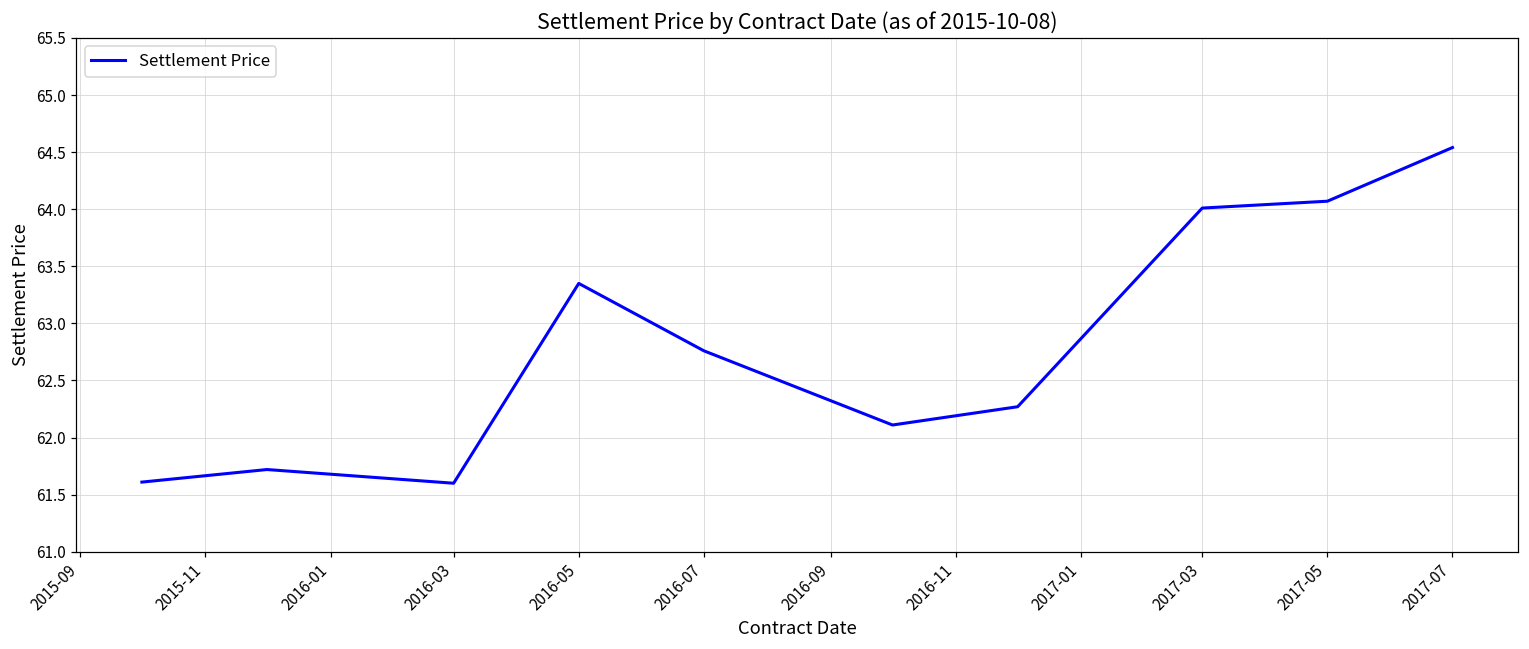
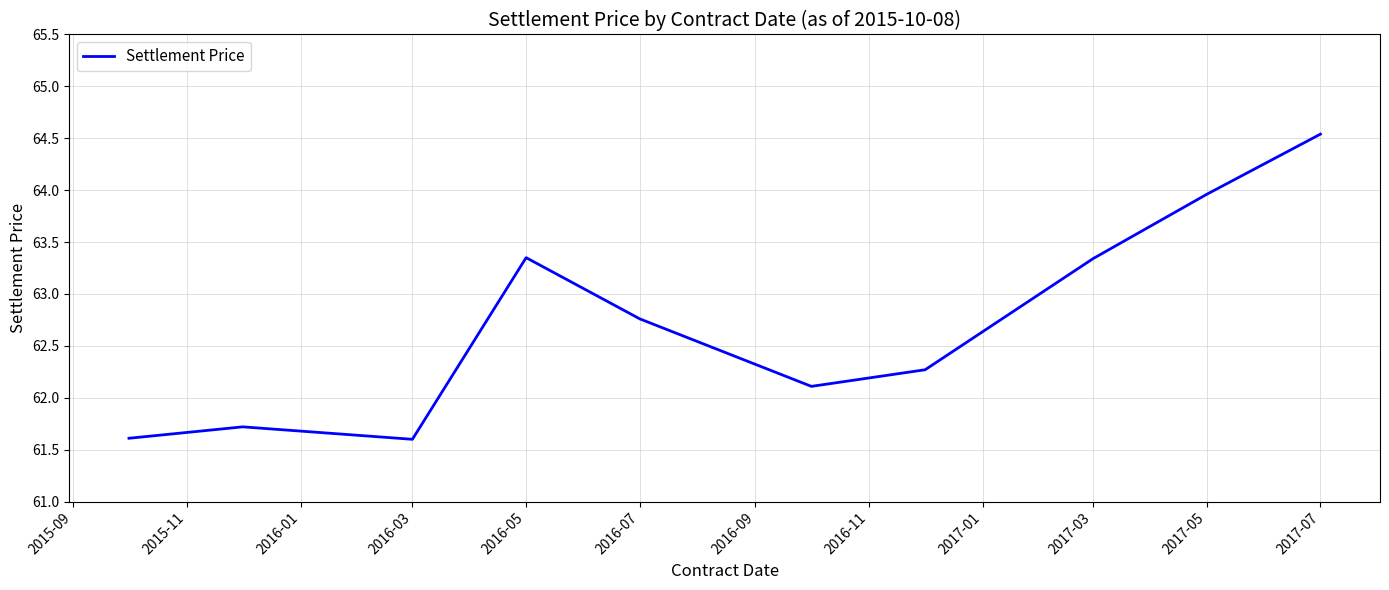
  {
    "2016-03": 61.60,
    "2016-05": 63.35,
    "2016-07": 62.76,
-   "2017-03": 64.01,
-   "2017-05": 64.07,
+   "2017-03": 63.34,
+   "2017-05": 63.96,
    "2017-07": 64.54
  }
